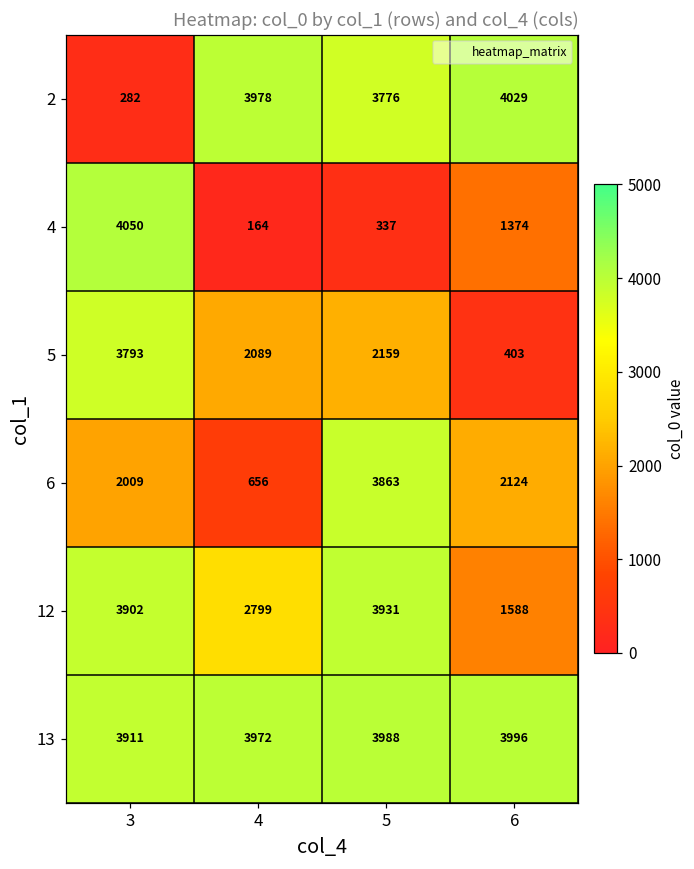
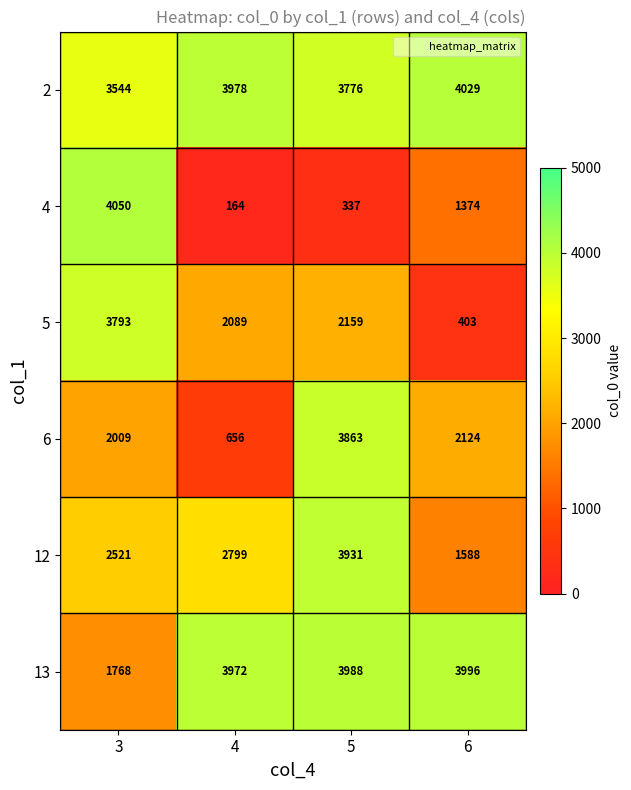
  {
    "2": {
-     "3": 282,
+     "3": 3544,
      "4": 3978,
      "5": 3776,
      "6": 4029
    },
    "4": {
      "3": 4050,
      "4": 164,
      "5": 337,
      "6": 1374
    },
    "5": {
      "3": 3793,
      "4": 2089,
      "5": 2159,
      "6": 403
    },
    "6": {
      "3": 2009,
      "4": 656,
      "5": 3863,
      "6": 2124
    },
    "12": {
-     "3": 3902,
+     "3": 2521,
      "4": 2799,
      "5": 3931,
      "6": 1588
    },
    "13": {
-     "3": 3911,
+     "3": 1768,
      "4": 3972,
      "5": 3988,
      "6": 3996
    }
  }
